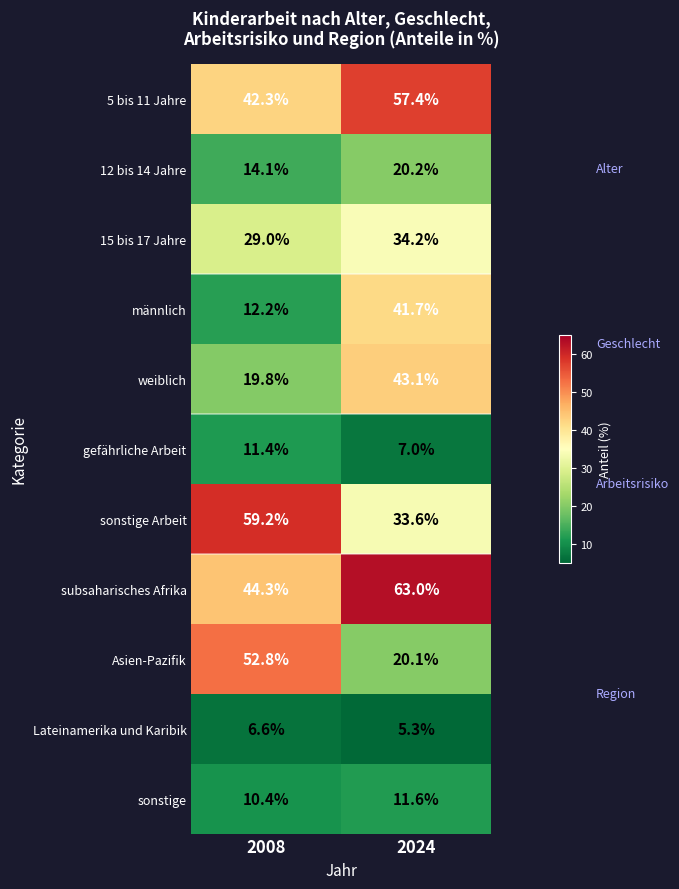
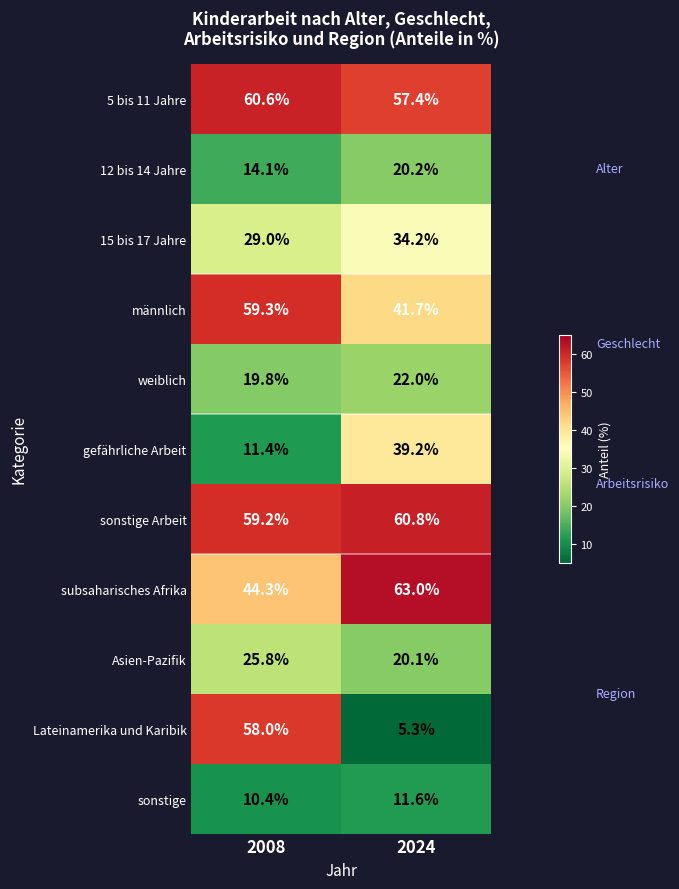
  {
    "5 bis 11 Jahre": {
-     "2008": "42.3%",
+     "2008": "60.6%",
      "2024": "57.4%"
    },
    "12 bis 14 Jahre": {
      "2008": "14.1%",
      "2024": "20.2%"
    },
    "15 bis 17 Jahre": {
      "2008": "29.0%",
      "2024": "34.2%"
    },
    "männlich": {
-     "2008": "12.2%",
+     "2008": "59.3%",
      "2024": "41.7%"
    },
    "weiblich": {
      "2008": "19.8%",
-     "2024": "43.1%"
+     "2024": "22.0%"
    },
    "gefährliche Arbeit": {
      "2008": "11.4%",
-     "2024": "7.0%"
+     "2024": "39.2%"
    },
    "sonstige Arbeit": {
      "2008": "59.2%",
-     "2024": "33.6%"
+     "2024": "60.8%"
    },
    "subsaharisches Afrika": {
      "2008": "44.3%",
      "2024": "63.0%"
    },
    "Asien-Pazifik": {
-     "2008": "52.8%",
+     "2008": "25.8%",
      "2024": "20.1%"
    },
    "Lateinamerika und Karibik": {
-     "2008": "6.6%",
+     "2008": "58.0%",
      "2024": "5.3%"
    },
    "sonstige": {
      "2008": "10.4%",
      "2024": "11.6%"
    }
  }
